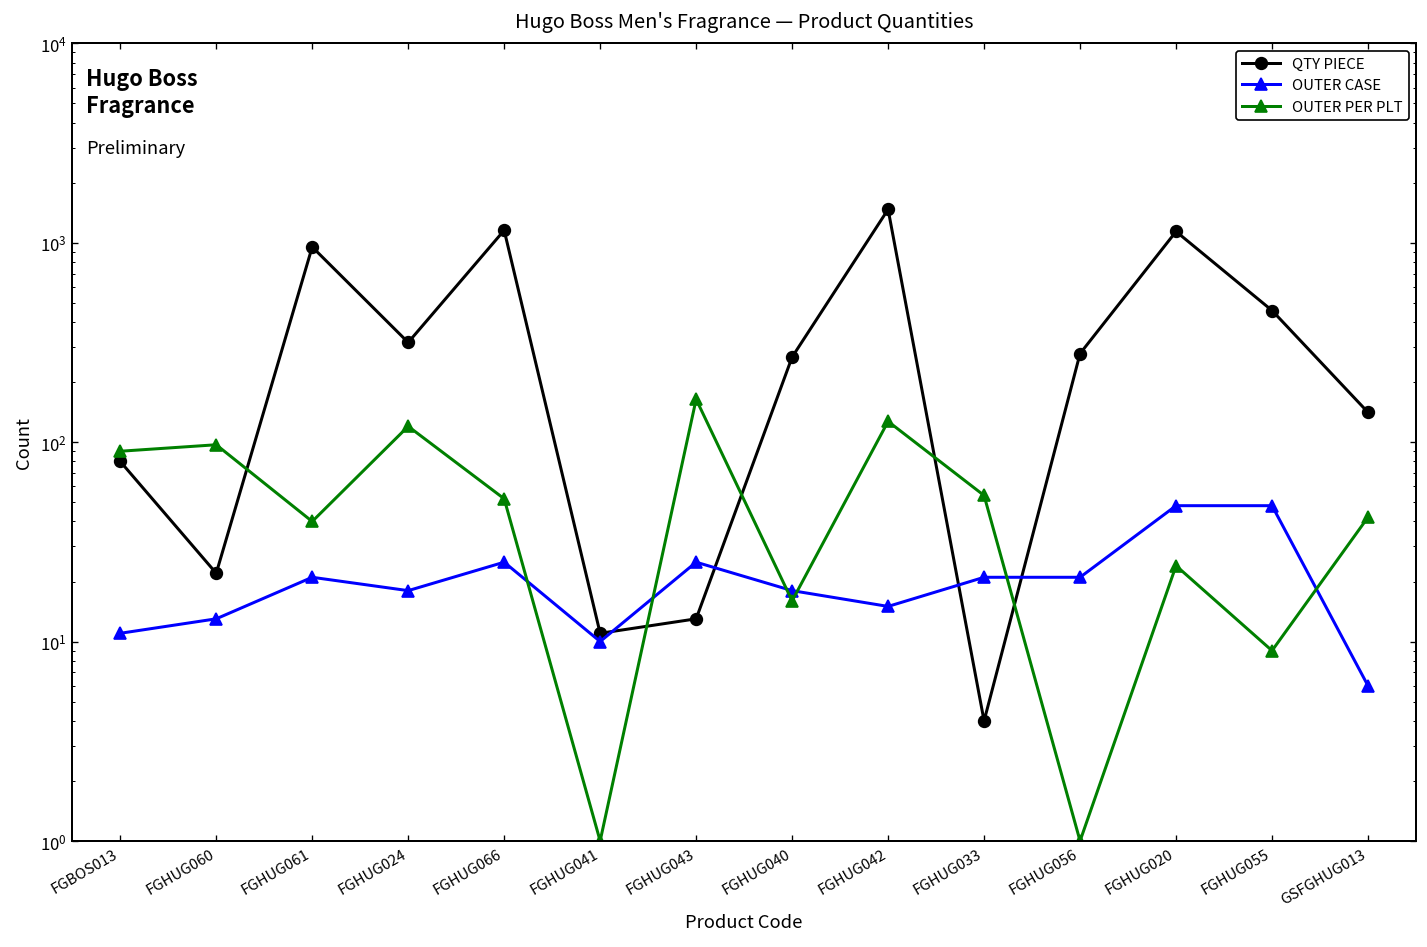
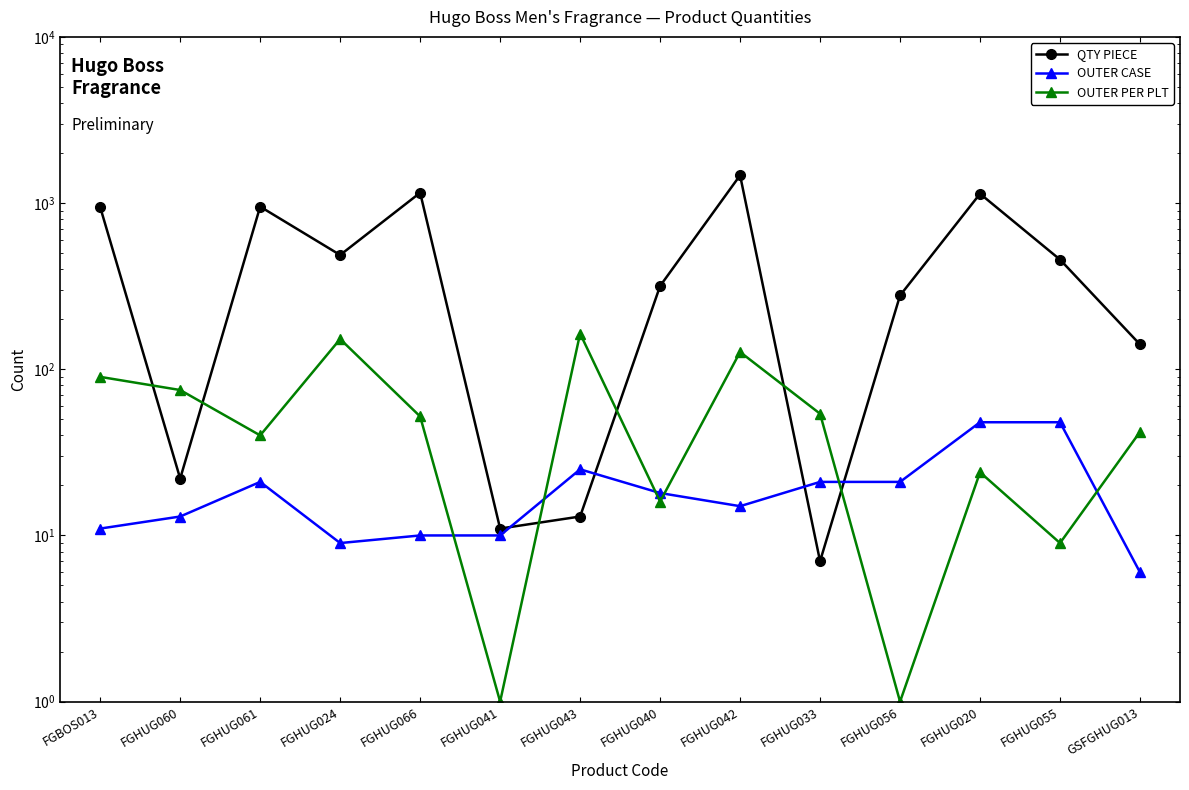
  {
    "QTY PIECE": {
-     "FGBOS013": 80,
+     "FGBOS013": 900,
      "FGHUG060": 22,
      "FGHUG061": 1000,
-     "FGHUG024": 320,
+     "FGHUG024": 490,
      "FGHUG066": 1200,
      "FGHUG041": 11,
      "FGHUG043": 13,
-     "FGHUG040": 270,
+     "FGHUG040": 320,
      "FGHUG042": 1500,
-     "FGHUG033": 4,
+     "FGHUG033": 7,
      "FGHUG056": 280,
      "FGHUG020": 1100,
      "FGHUG055": 460,
      "GSFGHUG013": 140
    },
    "OUTER CASE": {
      "FGBOS013": 11,
      "FGHUG060": 13,
      "FGHUG061": 21,
-     "FGHUG024": 18,
-     "FGHUG066": 25,
+     "FGHUG024": 9,
+     "FGHUG066": 10,
      "FGHUG041": 10,
      "FGHUG043": 25,
      "FGHUG040": 18,
      "FGHUG042": 15,
      "FGHUG033": 21,
      "FGHUG056": 21,
      "FGHUG020": 48,
      "FGHUG055": 48,
      "GSFGHUG013": 6
    },
    "OUTER PER PLT": {
      "FGBOS013": 90,
-     "FGHUG060": 100,
+     "FGHUG060": 80,
      "FGHUG061": 40,
-     "FGHUG024": 120,
+     "FGHUG024": 150,
      "FGHUG066": 52,
      "FGHUG041": 1,
      "FGHUG043": 160,
      "FGHUG040": 16,
      "FGHUG042": 130,
      "FGHUG033": 54,
      "FGHUG056": 1,
      "FGHUG020": 24,
      "FGHUG055": 9,
      "GSFGHUG013": 42
    }
  }
